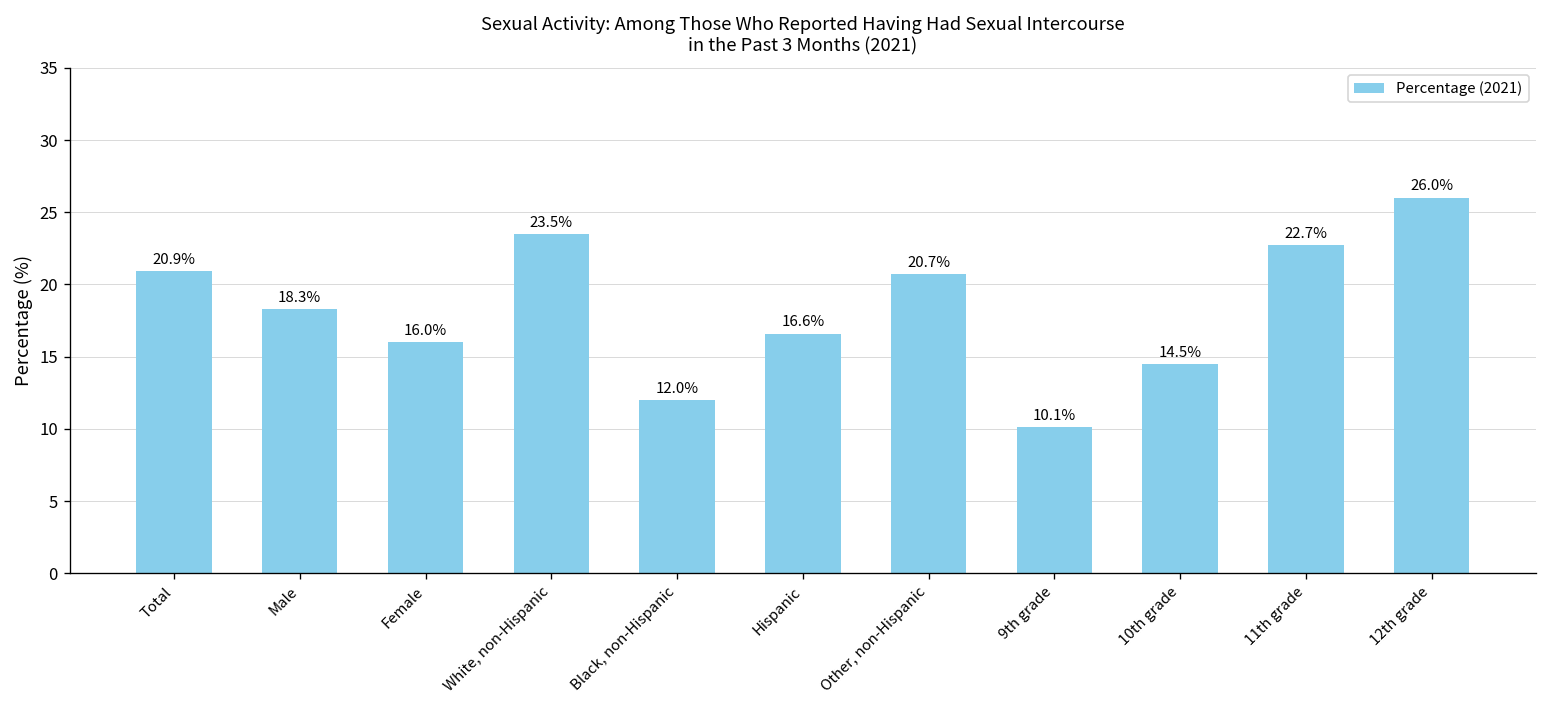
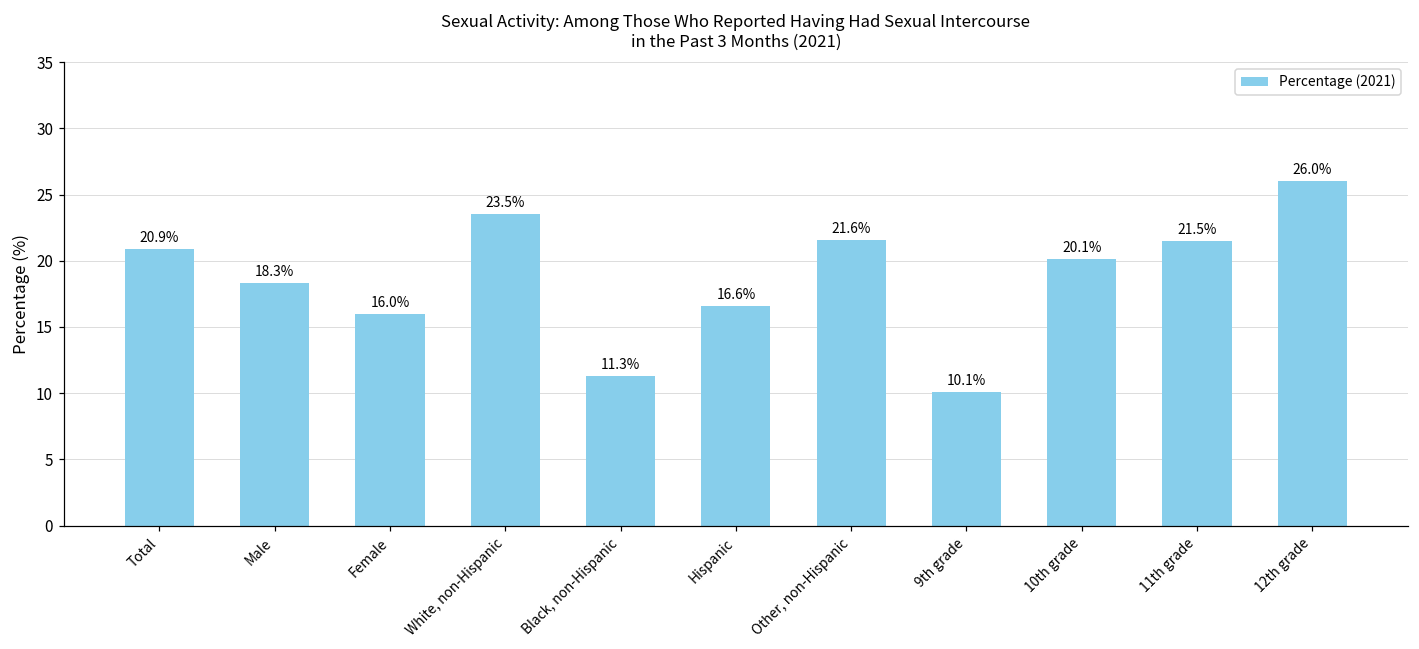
  {
    "Total": "20.9%",
    "Male": "18.3%",
    "Female": "16.0%",
    "White, non-Hispanic": "23.5%",
-   "Black, non-Hispanic": "12.0%",
+   "Black, non-Hispanic": "11.3%",
    "Hispanic": "16.6%",
-   "Other, non-Hispanic": "20.7%",
+   "Other, non-Hispanic": "21.6%",
    "9th grade": "10.1%",
-   "10th grade": "14.5%",
-   "11th grade": "22.7%",
+   "10th grade": "20.1%",
+   "11th grade": "21.5%",
    "12th grade": "26.0%"
  }
